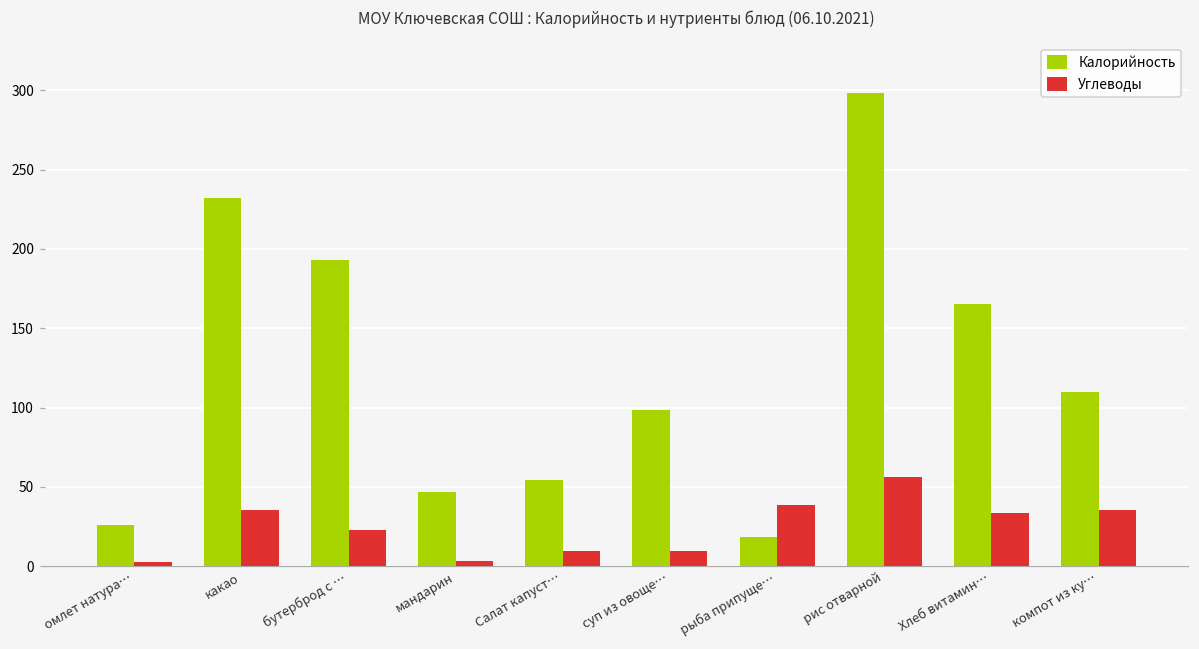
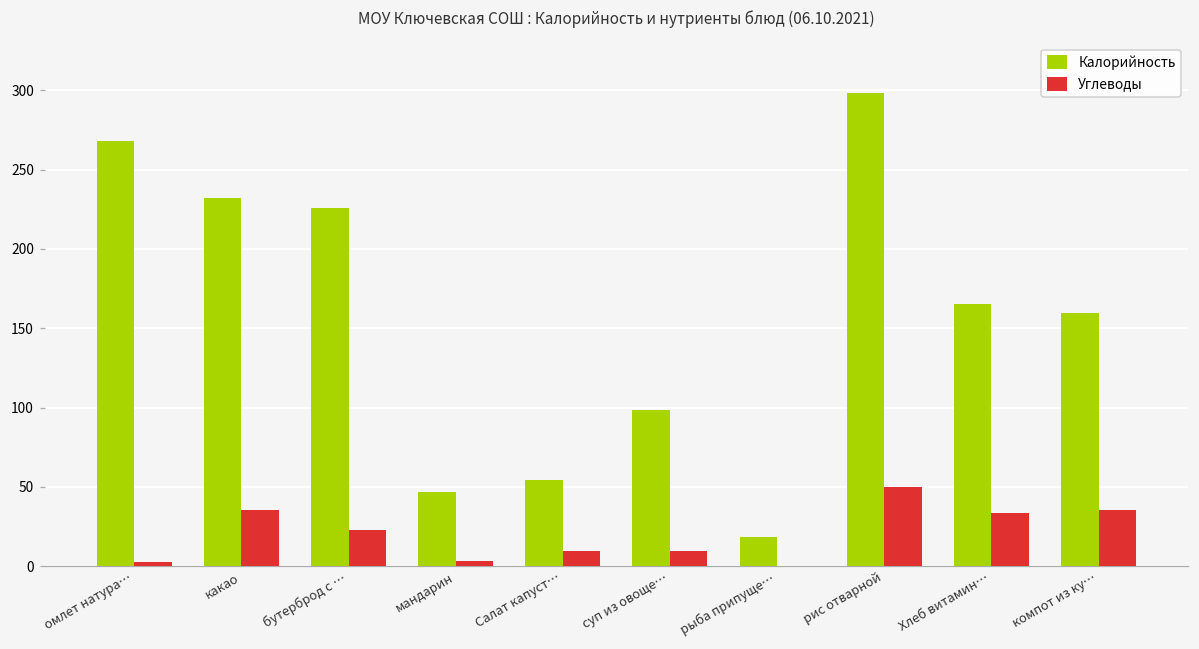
  {
    "Калорийность": {
-     "омлет натура…": 26,
+     "омлет натура…": 268,
      "какао": 232,
-     "бутерброд с …": 193,
+     "бутерброд с …": 226,
      "мандарин": 47,
      "Салат капуст…": 54,
      "суп из овоще…": 98,
      "рыба припуще…": 18,
      "рис отварной": 298,
      "Хлеб витамин…": 165,
-     "компот из ку…": 110
+     "компот из ку…": 159
    },
    "Углеводы": {
      "омлет натура…": 3,
      "какао": 36,
      "бутерброд с …": 23,
      "мандарин": 3,
      "Салат капуст…": 10,
      "суп из овоще…": 9,
-     "рыба припуще…": 38,
-     "рис отварной": 56,
+     "рыба припуще…": 0,
+     "рис отварной": 50,
      "Хлеб витамин…": 34,
      "компот из ку…": 35
    }
  }
